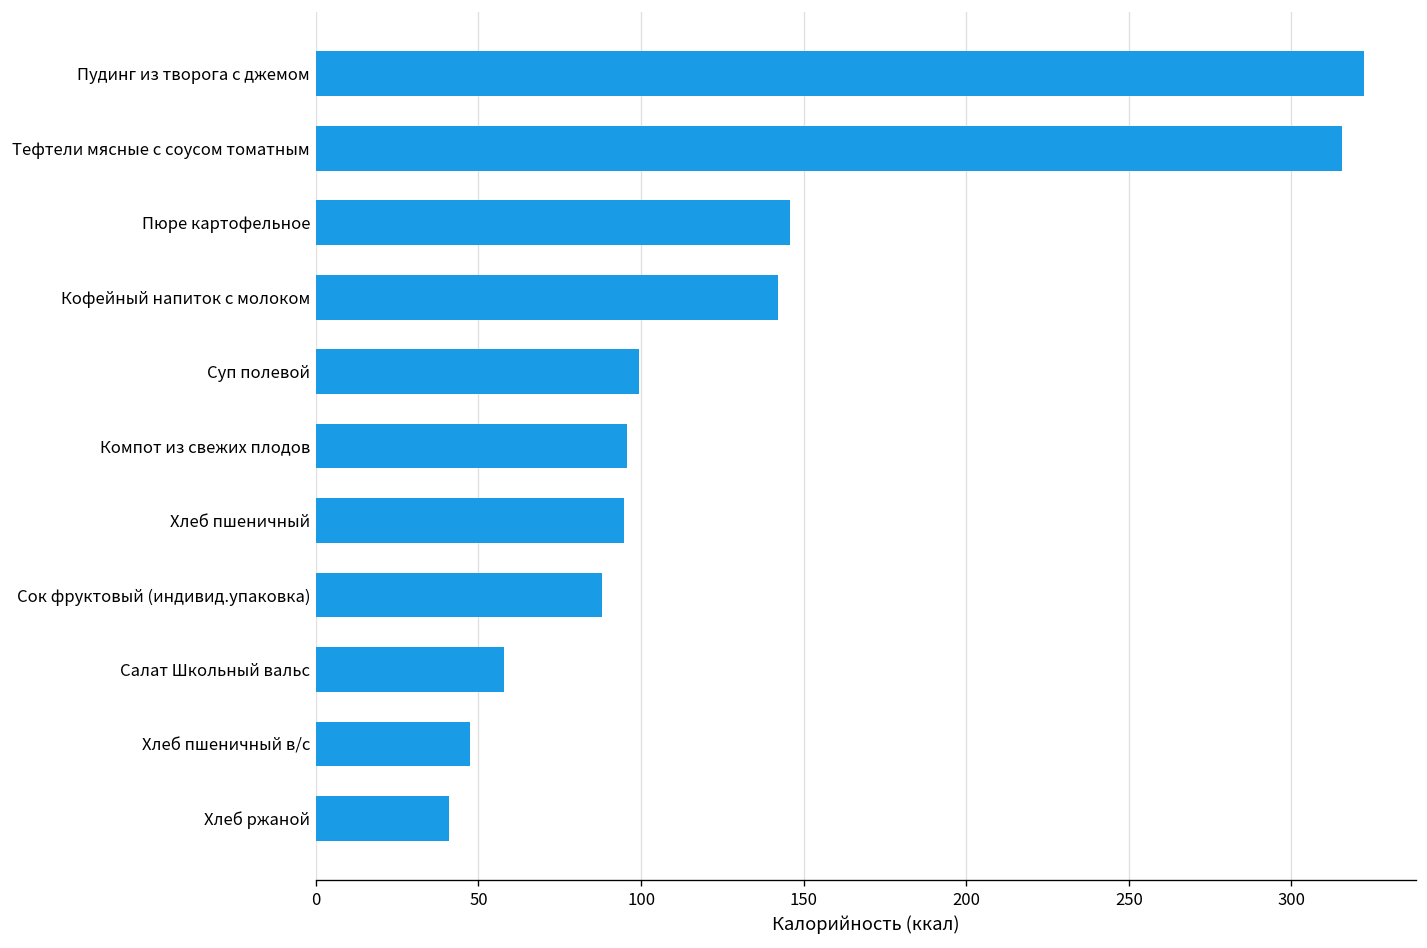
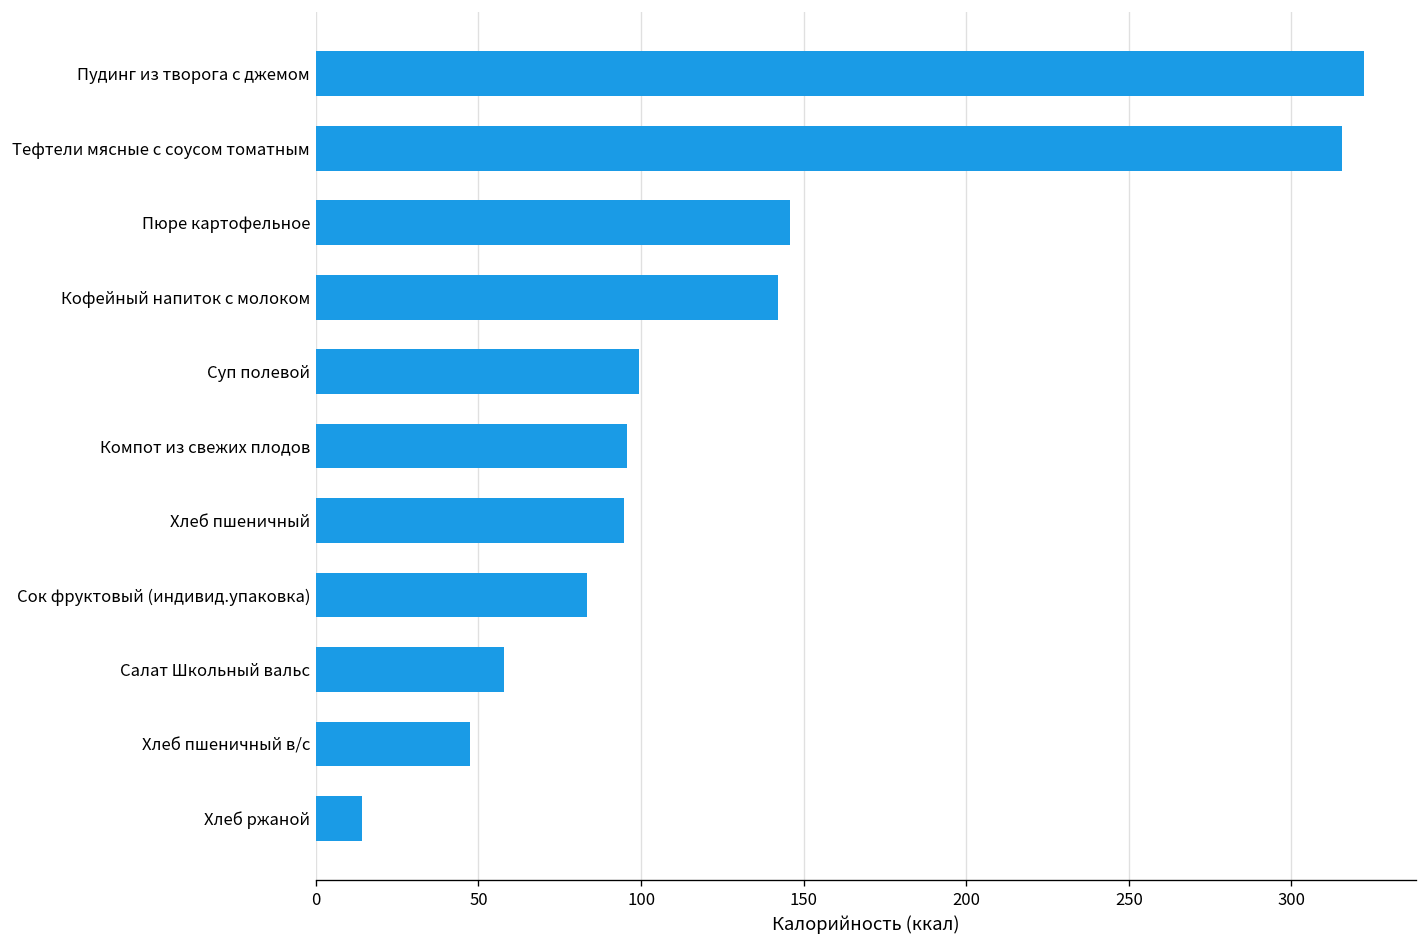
  {
    "Пудинг из творога с джемом": 322,
    "Тефтели мясные с соусом томатным": 316,
    "Пюре картофельное": 146,
    "Кофейный напиток с молоком": 142,
    "Суп полевой": 99,
    "Компот из свежих плодов": 96,
    "Хлеб пшеничный": 95,
-   "Сок фруктовый (индивид.упаковка)": 88,
+   "Сок фруктовый (индивид.упаковка)": 83,
    "Салат Школьный вальс": 58,
    "Хлеб пшеничный в/с": 47,
-   "Хлеб ржаной": 41
+   "Хлеб ржаной": 14
  }
